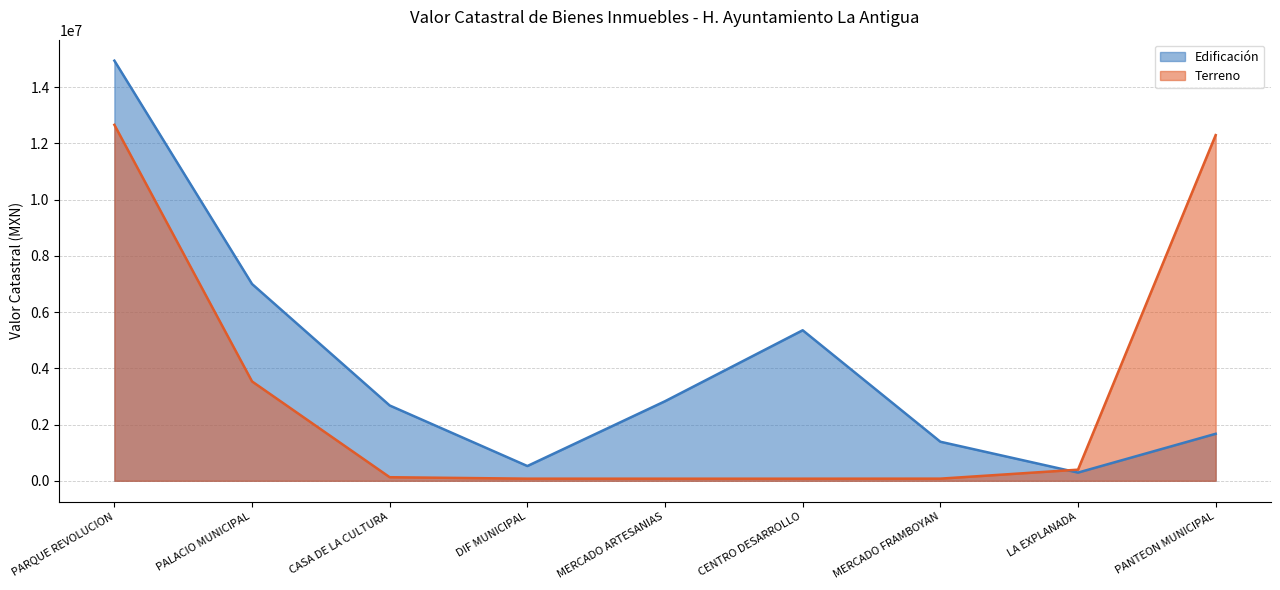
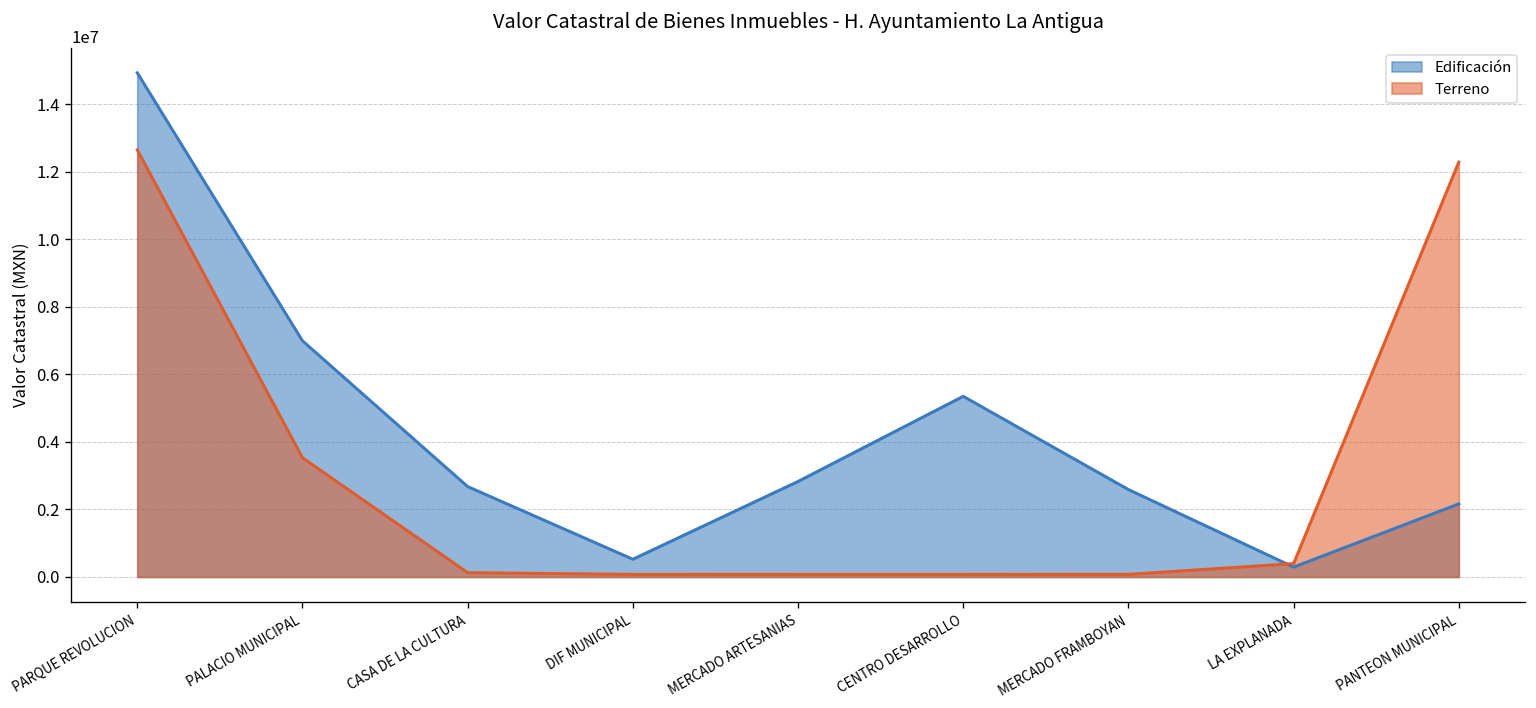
  {
    "Edificación": {
      "PARQUE REVOLUCION": 14900000,
      "PALACIO MUNICIPAL": 7000000,
      "CASA DE LA CULTURA": 2700000,
      "DIF MUNICIPAL": 500000,
      "MERCADO ARTESANIAS": 2800000,
      "CENTRO DESARROLLO": 5400000,
-     "MERCADO FRAMBOYAN": 1400000,
+     "MERCADO FRAMBOYAN": 2600000,
      "LA EXPLANADA": 300000,
-     "PANTEON MUNICIPAL": 1700000
+     "PANTEON MUNICIPAL": 2200000
    },
    "Terreno": {
      "PARQUE REVOLUCION": 12700000,
      "PALACIO MUNICIPAL": 3500000,
      "CASA DE LA CULTURA": 100000,
      "DIF MUNICIPAL": 100000,
      "MERCADO ARTESANIAS": 100000,
      "CENTRO DESARROLLO": 100000,
      "MERCADO FRAMBOYAN": 100000,
      "LA EXPLANADA": 400000,
      "PANTEON MUNICIPAL": 12300000
    }
  }
